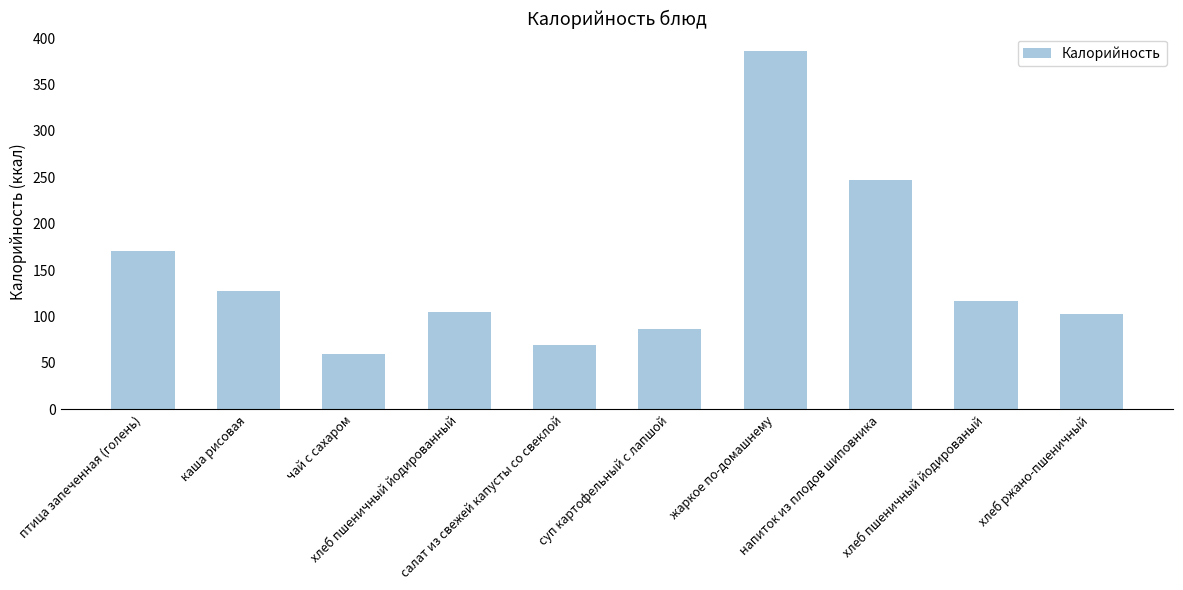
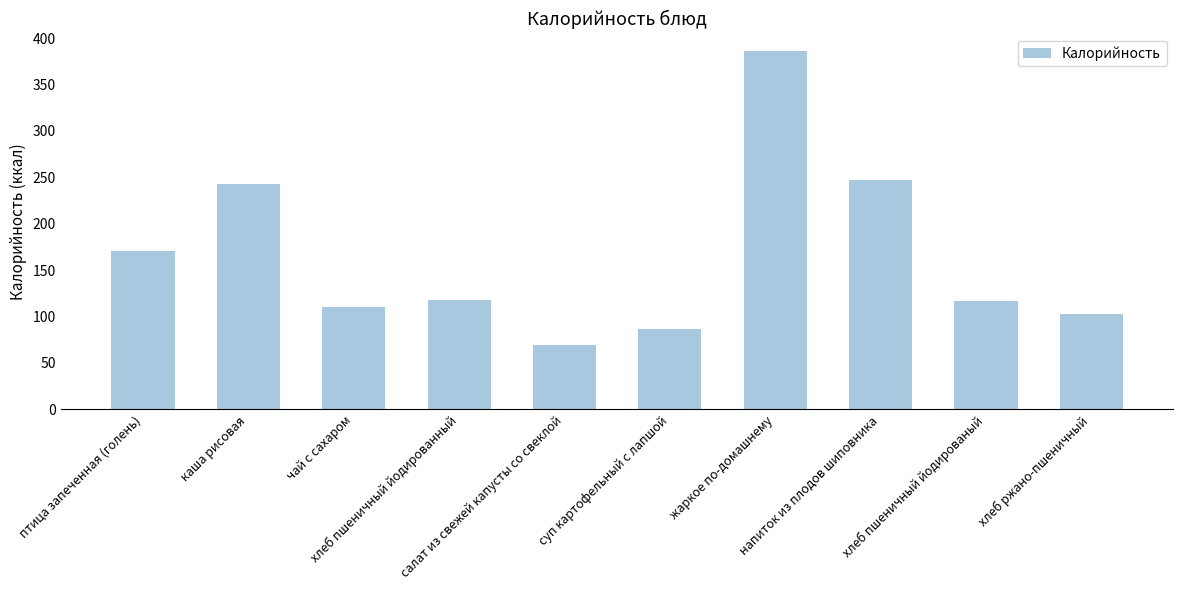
  {
    "птица запеченная (голень)": 170,
-   "каша рисовая": 130,
-   "чай с сахаром": 60,
-   "хлеб пшеничный йодированный": 100,
+   "каша рисовая": 240,
+   "чай с сахаром": 110,
+   "хлеб пшеничный йодированный": 120,
    "салат из свежей капусты со свеклой": 70,
    "суп картофельный с лапшой": 90,
    "жаркое по-домашнему": 390,
    "напиток из плодов шиповника": 250,
    "хлеб пшеничный йодированый": 120,
    "хлеб ржано-пшеничный": 100
  }
